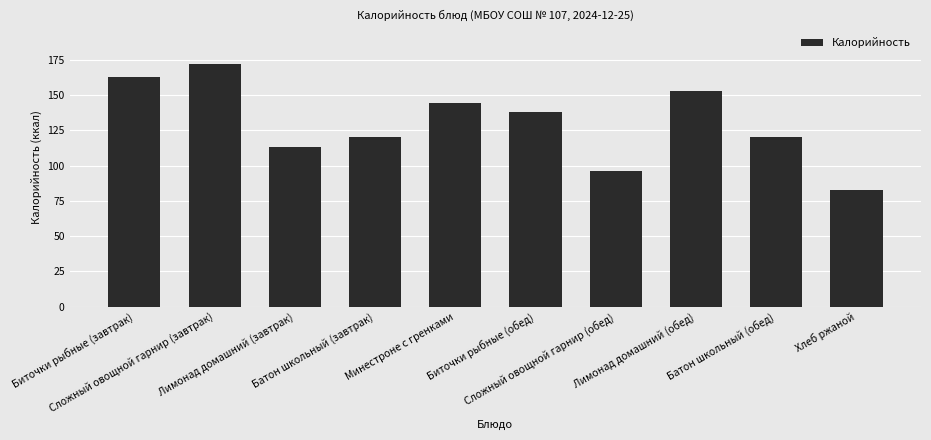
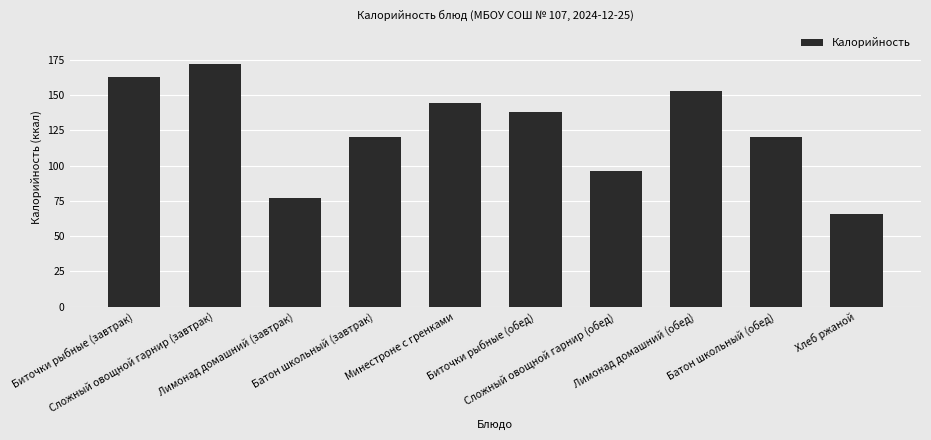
  {
    "Биточки рыбные (завтрак)": 163,
    "Сложный овощной гарнир (завтрак)": 172,
-   "Лимонад домашний (завтрак)": 113,
+   "Лимонад домашний (завтрак)": 77,
    "Батон школьный (завтрак)": 120,
    "Минестроне с гренками": 144,
    "Биточки рыбные (обед)": 138,
    "Сложный овощной гарнир (обед)": 96,
    "Лимонад домашний (обед)": 153,
    "Батон школьный (обед)": 120,
-   "Хлеб ржаной": 83
+   "Хлеб ржаной": 66
  }
